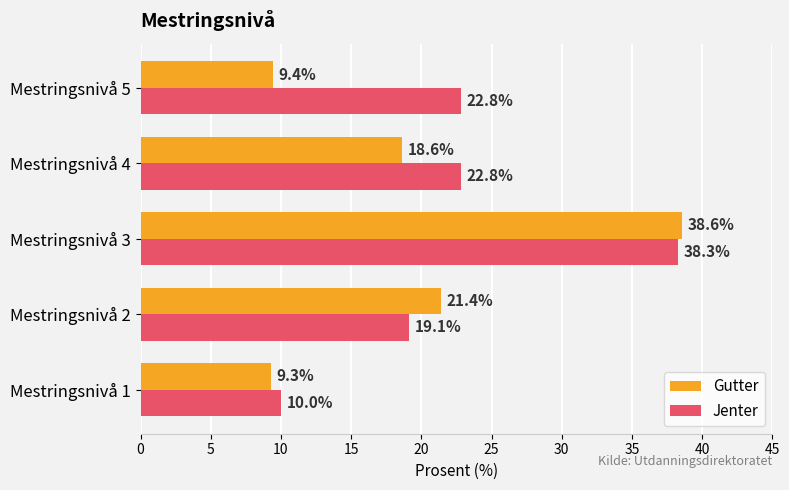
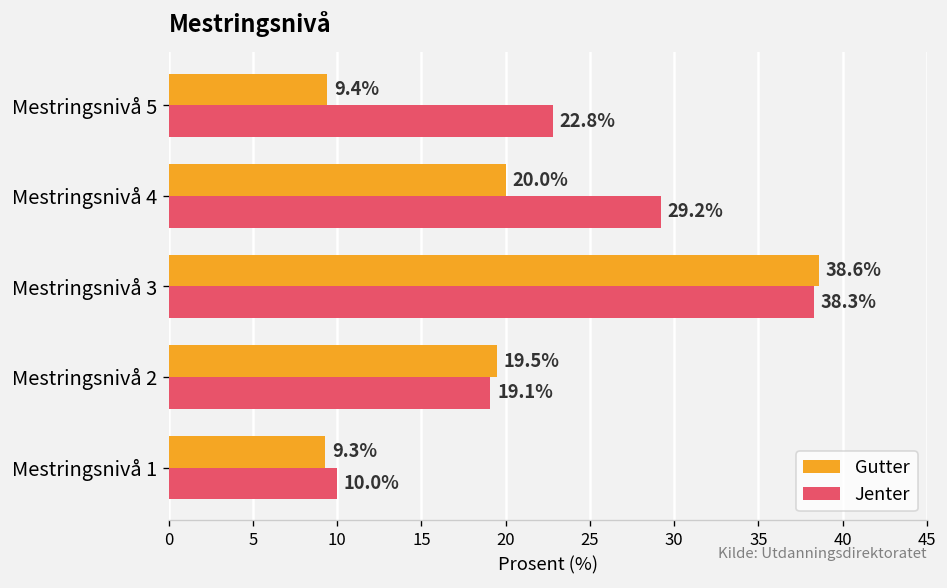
  {
    "Gutter": {
      "Mestringsnivå 5": "9.4%",
-     "Mestringsnivå 4": "18.6%",
+     "Mestringsnivå 4": "20.0%",
      "Mestringsnivå 3": "38.6%",
-     "Mestringsnivå 2": "21.4%",
+     "Mestringsnivå 2": "19.5%",
      "Mestringsnivå 1": "9.3%"
    },
    "Jenter": {
      "Mestringsnivå 5": "22.8%",
-     "Mestringsnivå 4": "22.8%",
+     "Mestringsnivå 4": "29.2%",
      "Mestringsnivå 3": "38.3%",
      "Mestringsnivå 2": "19.1%",
      "Mestringsnivå 1": "10.0%"
    }
  }
